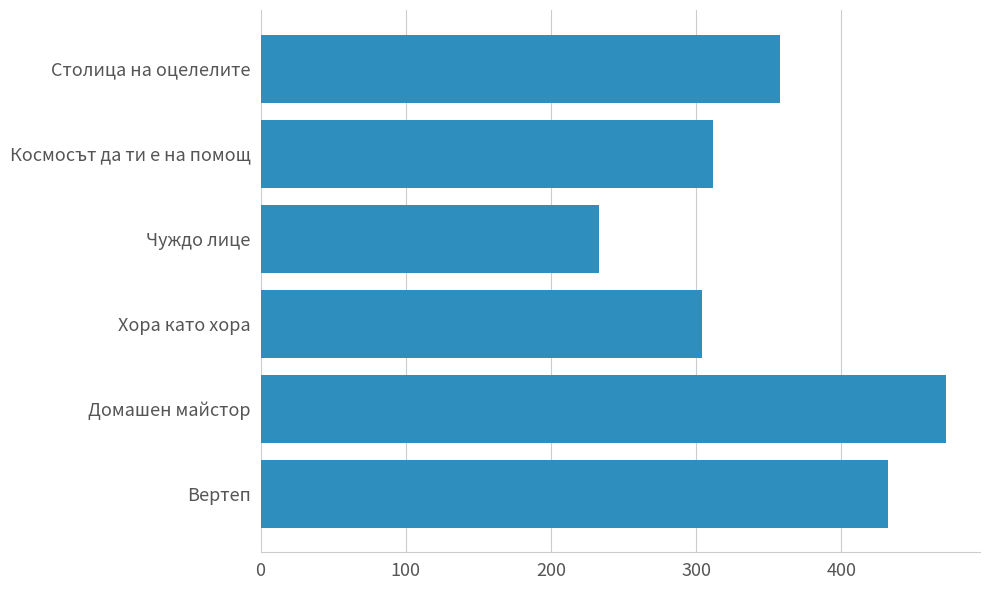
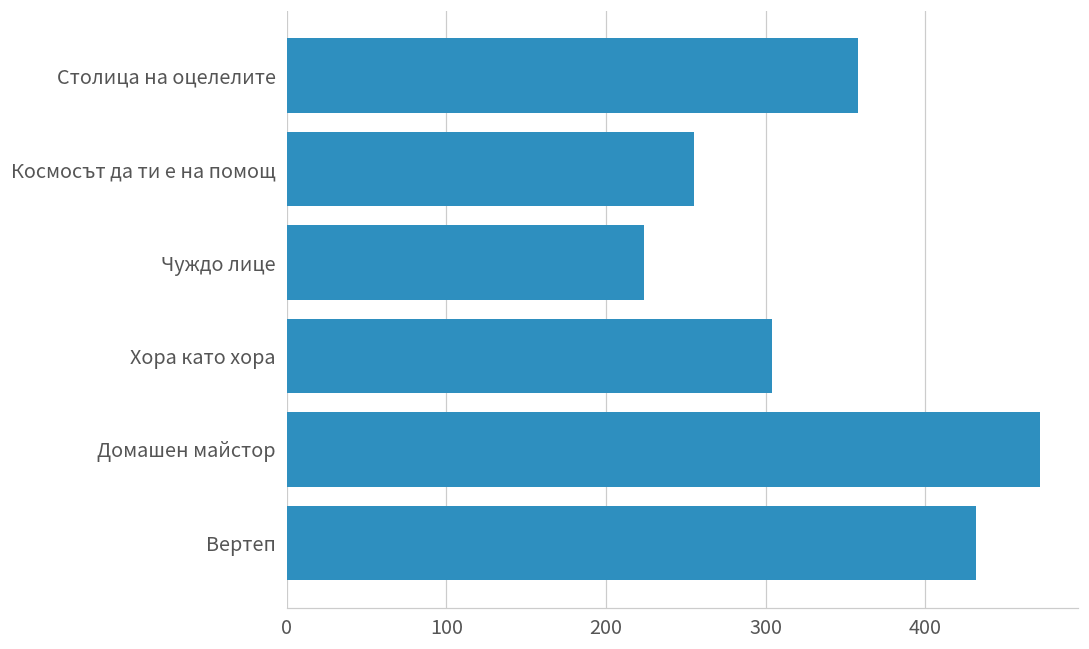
  {
    "Столица на оцелелите": 358,
-   "Космосът да ти е на помощ": 312,
-   "Чуждо лице": 233,
+   "Космосът да ти е на помощ": 255,
+   "Чуждо лице": 224,
    "Хора като хора": 304,
    "Домашен майстор": 472,
    "Вертеп": 432
  }
